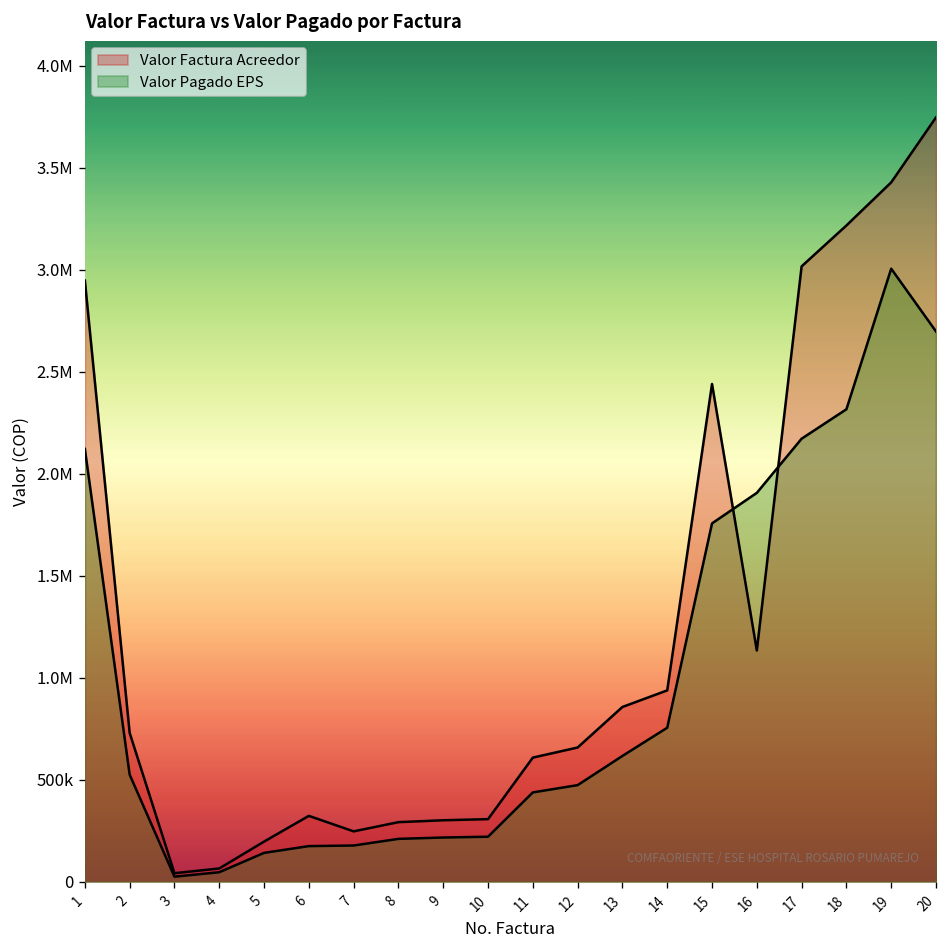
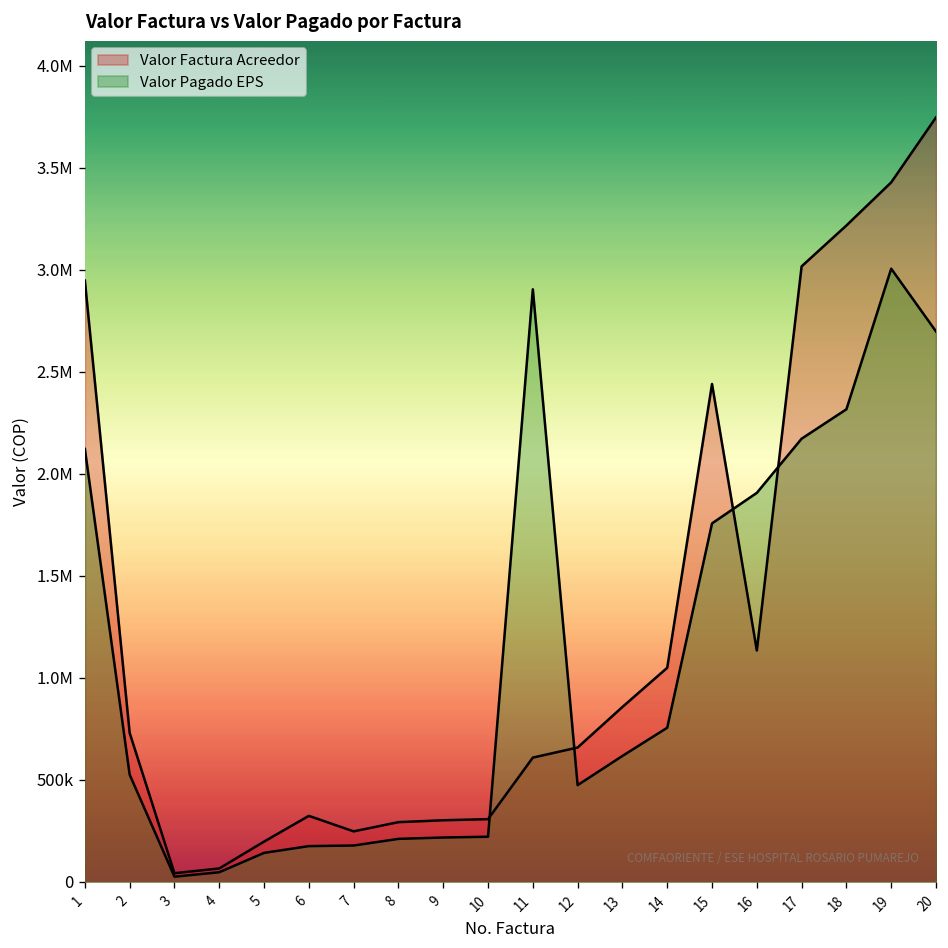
  {
    "Valor Factura Acreedor": {
      "1": 2950000,
      "2": 730000,
      "3": 40000,
      "4": 70000,
      "5": 200000,
      "6": 320000,
      "7": 250000,
      "8": 290000,
      "9": 300000,
      "10": 310000,
      "11": 610000,
      "12": 660000,
      "13": 860000,
-     "14": 940000,
+     "14": 1050000,
      "15": 2440000,
      "16": 1130000,
      "17": 3020000,
      "18": 3220000,
      "19": 3430000,
      "20": 3750000
    },
    "Valor Pagado EPS": {
      "1": 2120000,
      "2": 530000,
      "3": 30000,
      "4": 50000,
      "5": 140000,
      "6": 180000,
      "7": 180000,
      "8": 210000,
      "9": 220000,
      "10": 220000,
-     "11": 440000,
+     "11": 2900000,
      "12": 470000,
      "13": 620000,
      "14": 760000,
      "15": 1760000,
      "16": 1910000,
      "17": 2170000,
      "18": 2320000,
      "19": 3010000,
      "20": 2700000
    }
  }
